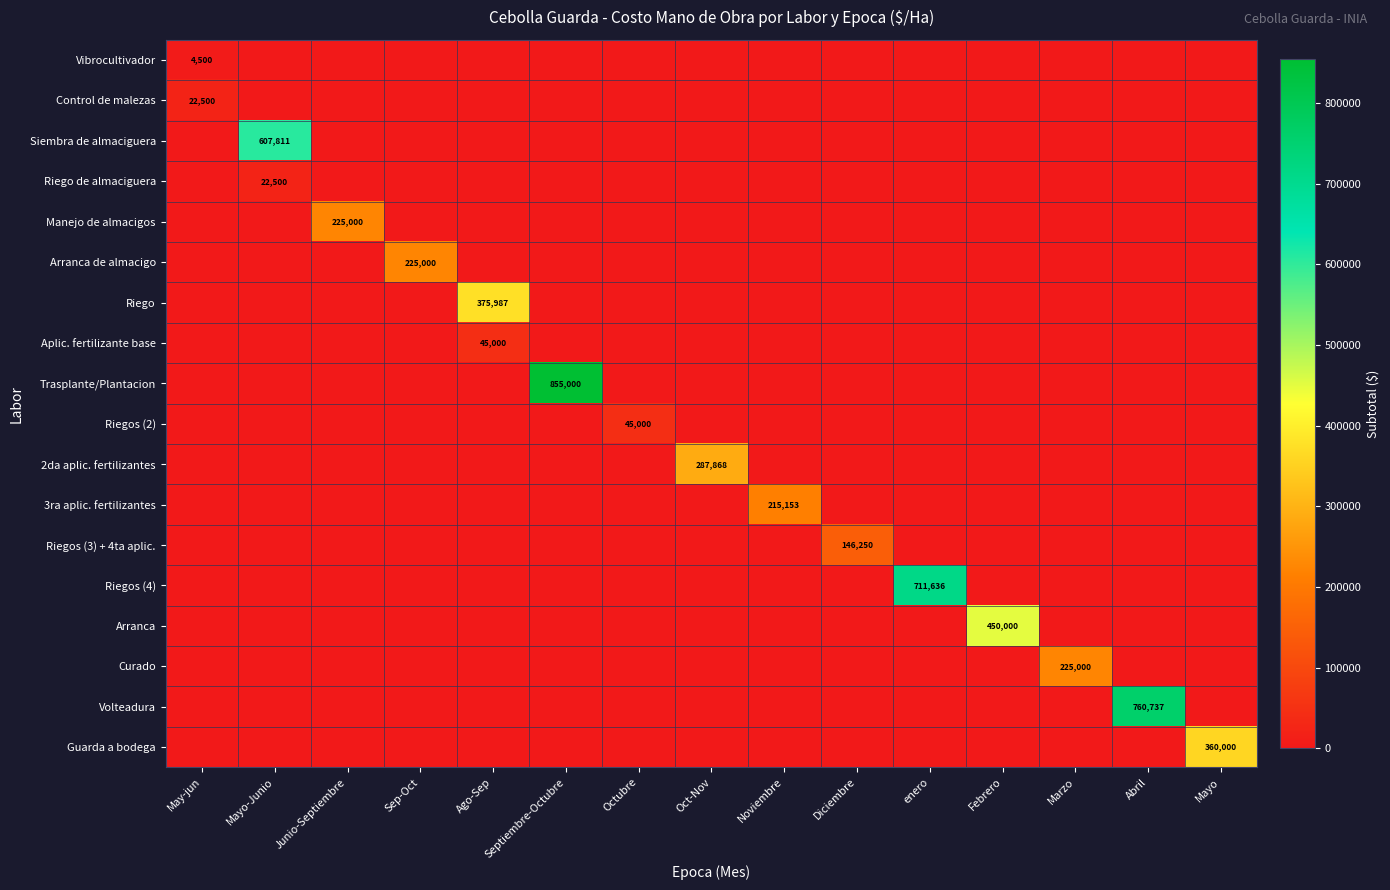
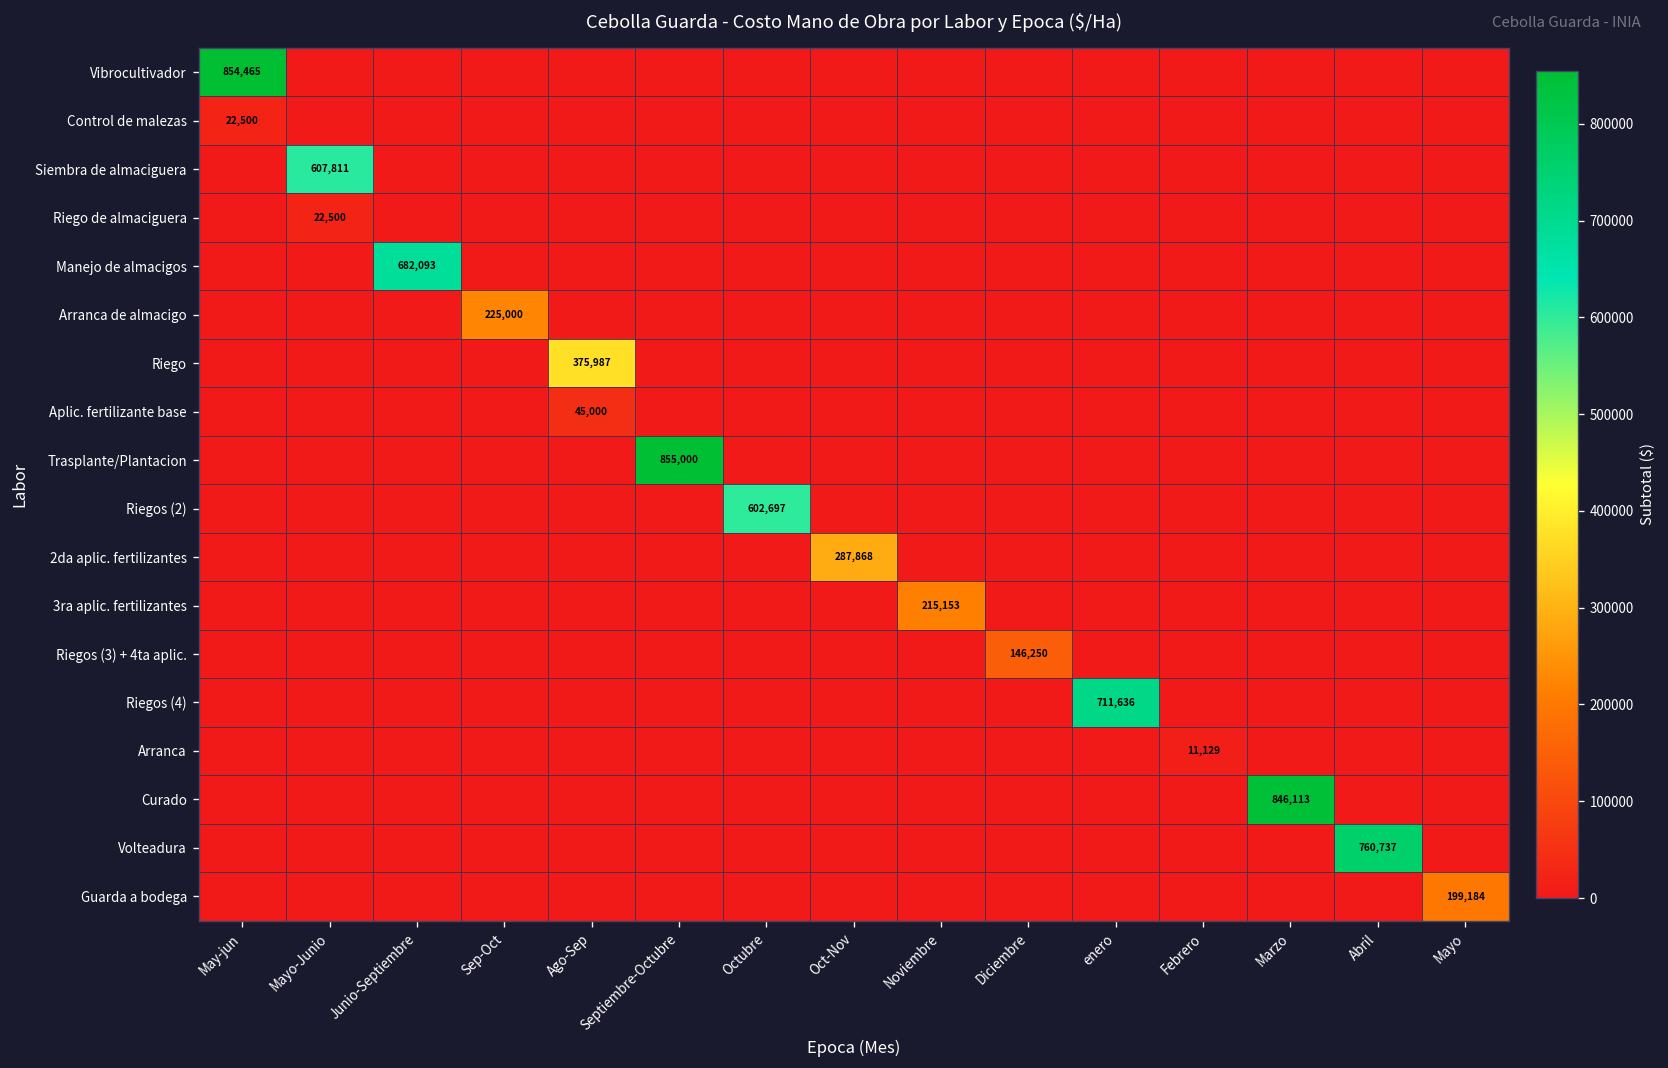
  {
    "Vibrocultivador": {
-     "May-jun": "4,500"
+     "May-jun": "854,465"
    },
    "Control de malezas": {
      "May-jun": "22,500"
    },
    "Siembra de almaciguera": {
      "Mayo-Junio": "607,811"
    },
    "Riego de almaciguera": {
      "Mayo-Junio": "22,500"
    },
    "Manejo de almacigos": {
-     "Junio-Septiembre": "225,000"
+     "Junio-Septiembre": "682,093"
    },
    "Arranca de almacigo": {
      "Sep-Oct": "225,000"
    },
    "Riego": {
      "Ago-Sep": "375,987"
    },
    "Aplic. fertilizante base": {
      "Ago-Sep": "45,000"
    },
    "Trasplante/Plantacion": {
      "Septiembre-Octubre": "855,000"
    },
    "Riegos (2)": {
-     "Octubre": "45,000"
+     "Octubre": "602,697"
    },
    "2da aplic. fertilizantes": {
      "Oct-Nov": "287,868"
    },
    "3ra aplic. fertilizantes": {
      "Noviembre": "215,153"
    },
    "Riegos (3) + 4ta aplic.": {
      "Diciembre": "146,250"
    },
    "Riegos (4)": {
      "enero": "711,636"
    },
    "Arranca": {
-     "Febrero": "450,000"
+     "Febrero": "11,129"
    },
    "Curado": {
-     "Marzo": "225,000"
+     "Marzo": "846,113"
    },
    "Volteadura": {
      "Abril": "760,737"
    },
    "Guarda a bodega": {
-     "Mayo": "360,000"
+     "Mayo": "199,184"
    }
  }
